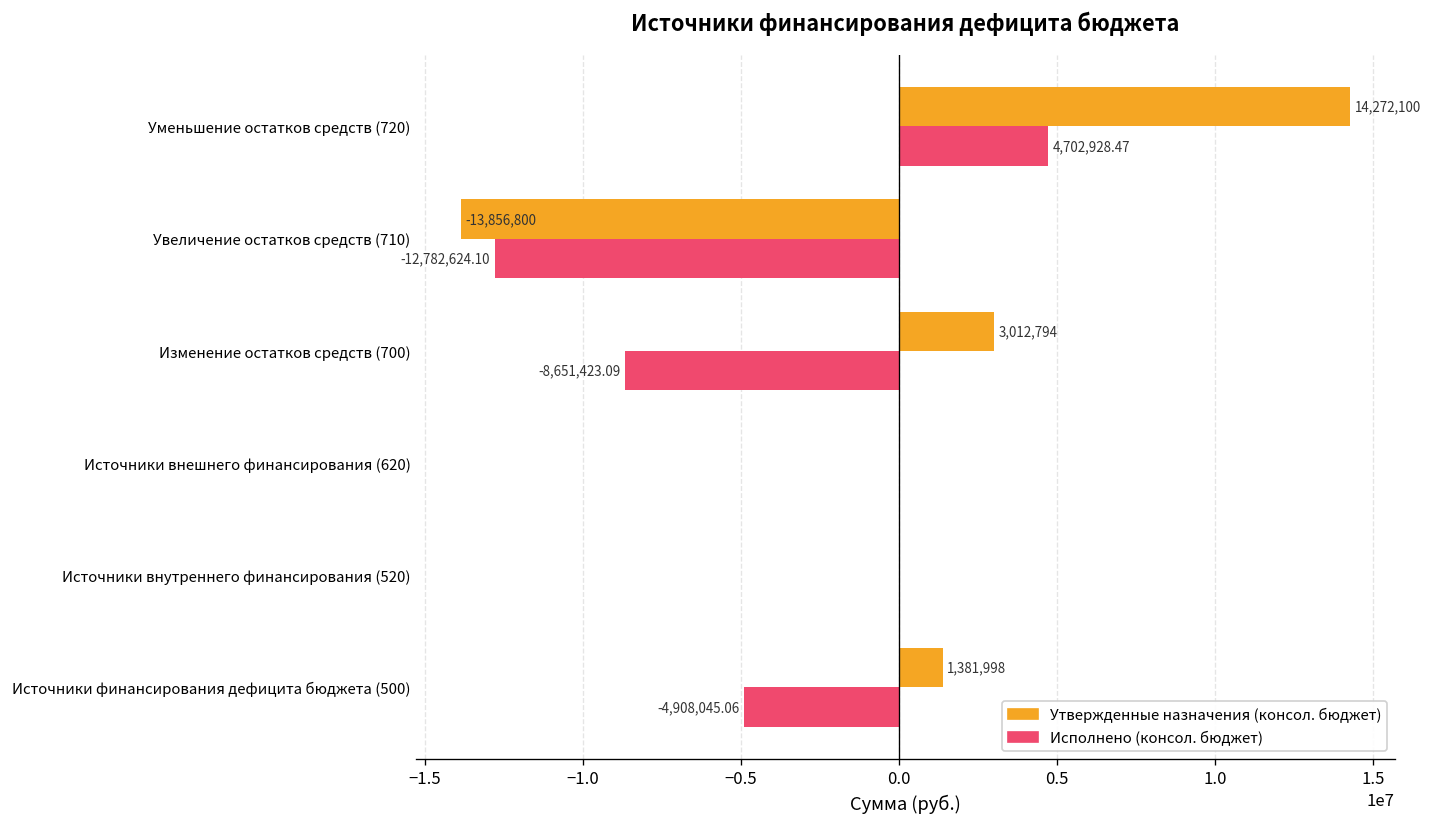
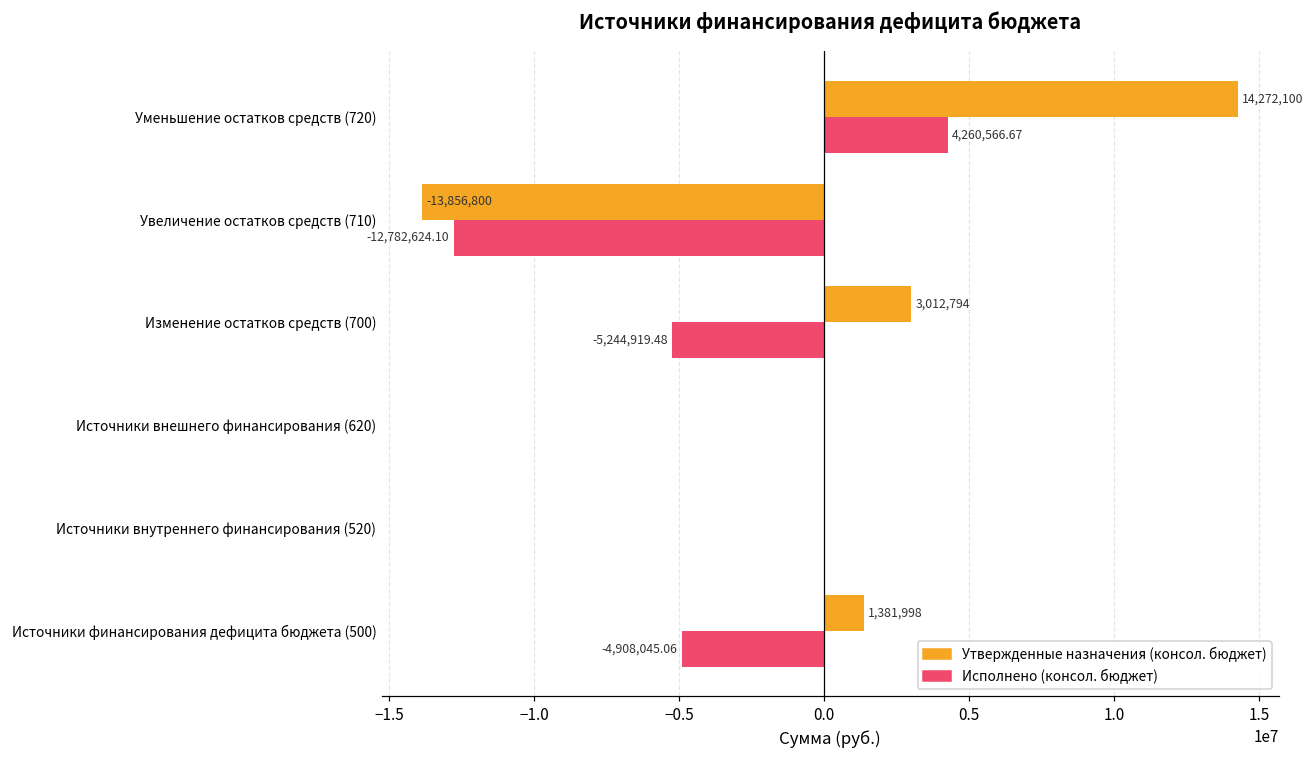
  {
    "Утвержденные назначения (консол. бюджет)": {
      "Уменьшение остатков средств (720)": "14,272,100",
      "Увеличение остатков средств (710)": "-13,856,800",
      "Изменение остатков средств (700)": "3,012,794",
      "Источники финансирования дефицита бюджета (500)": "1,381,998"
    },
    "Исполнено (консол. бюджет)": {
-     "Уменьшение остатков средств (720)": "4,702,928.47",
+     "Уменьшение остатков средств (720)": "4,260,566.67",
      "Увеличение остатков средств (710)": "-12,782,624.10",
-     "Изменение остатков средств (700)": "-8,651,423.09",
+     "Изменение остатков средств (700)": "-5,244,919.48",
      "Источники финансирования дефицита бюджета (500)": "-4,908,045.06"
    }
  }
